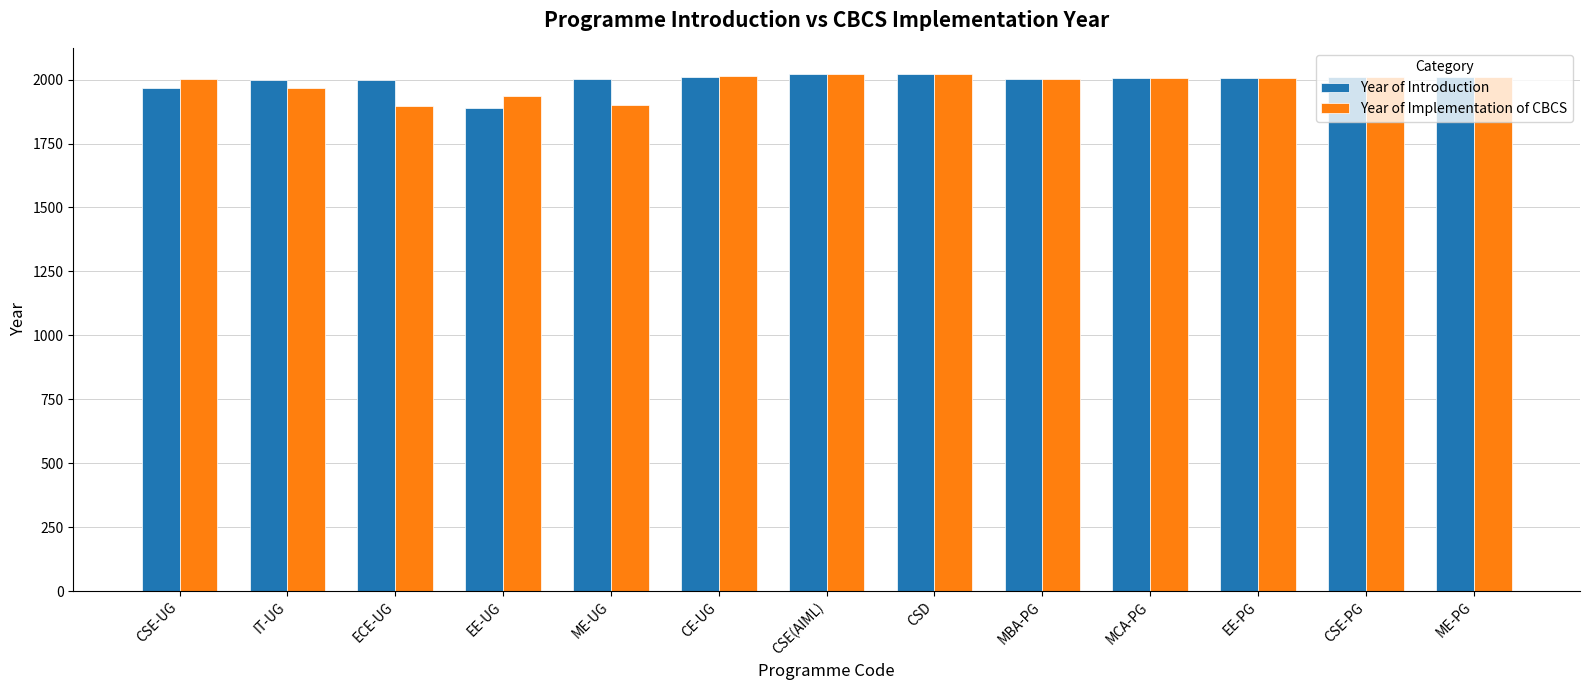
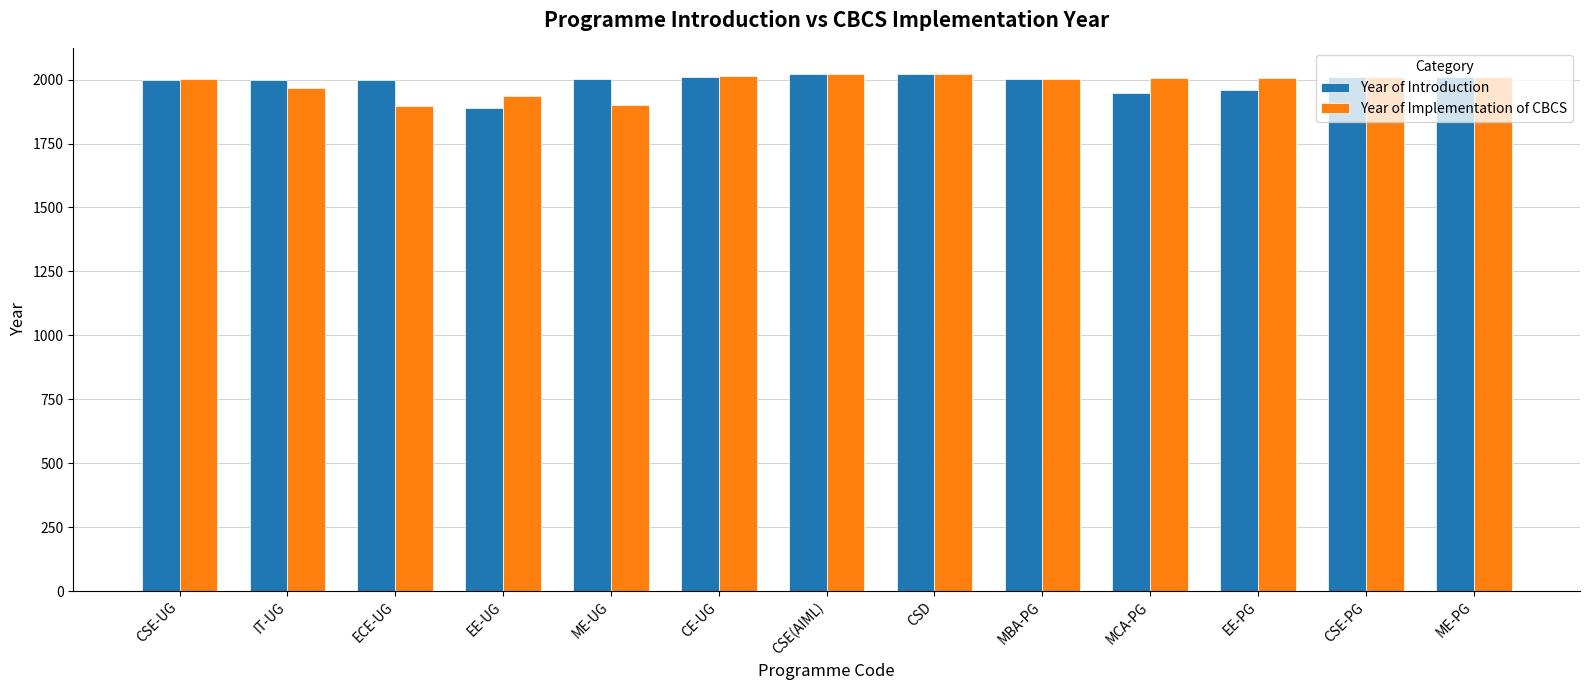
  {
    "Year of Introduction": {
-     "CSE-UG": 1970,
+     "CSE-UG": 2000,
      "IT-UG": 2000,
      "ECE-UG": 2000,
      "EE-UG": 1890,
      "ME-UG": 2000,
      "CE-UG": 2010,
      "CSE(AIML)": 2020,
      "CSD": 2020,
      "MBA-PG": 2000,
-     "MCA-PG": 2010,
-     "EE-PG": 2010
+     "MCA-PG": 1950,
+     "EE-PG": 1960
    },
    "Year of Implementation of CBCS": {
      "CSE-UG": 2000,
      "IT-UG": 1970,
      "ECE-UG": 1900,
      "EE-UG": 1940,
      "ME-UG": 1900,
      "CE-UG": 2010,
      "CSE(AIML)": 2020,
      "CSD": 2020,
      "MBA-PG": 2000,
      "MCA-PG": 2010,
      "EE-PG": 2010
    }
  }
